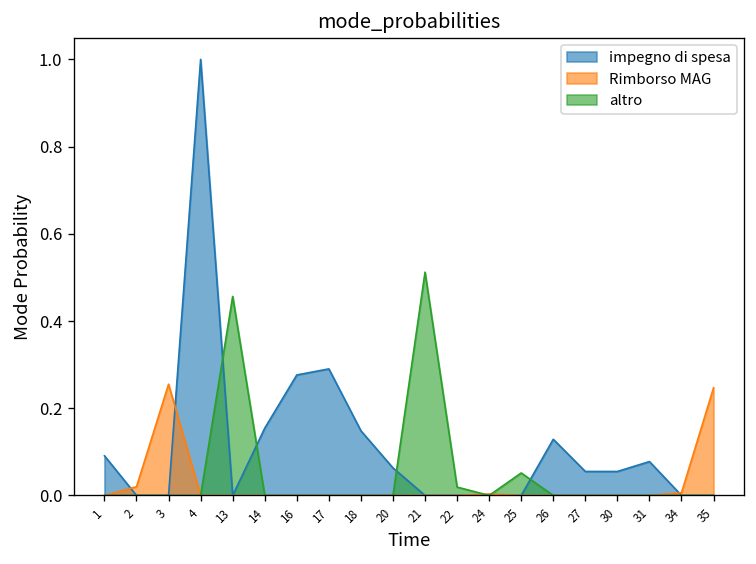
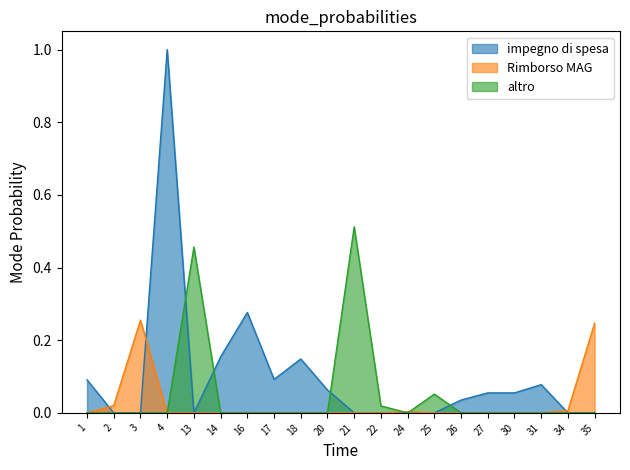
  {
    "impegno di spesa": {
      "1": 0.09,
      "4": 1.00,
      "14": 0.15,
      "16": 0.28,
-     "17": 0.29,
+     "17": 0.09,
      "18": 0.15,
      "20": 0.06,
-     "26": 0.13,
+     "26": 0.04,
      "27": 0.05,
      "30": 0.05,
      "31": 0.08
    },
    "Rimborso MAG": {
      "2": 0.02,
      "3": 0.26,
      "35": 0.25
    },
    "altro": {
      "13": 0.46,
      "21": 0.51,
      "22": 0.02,
      "25": 0.05
    }
  }
